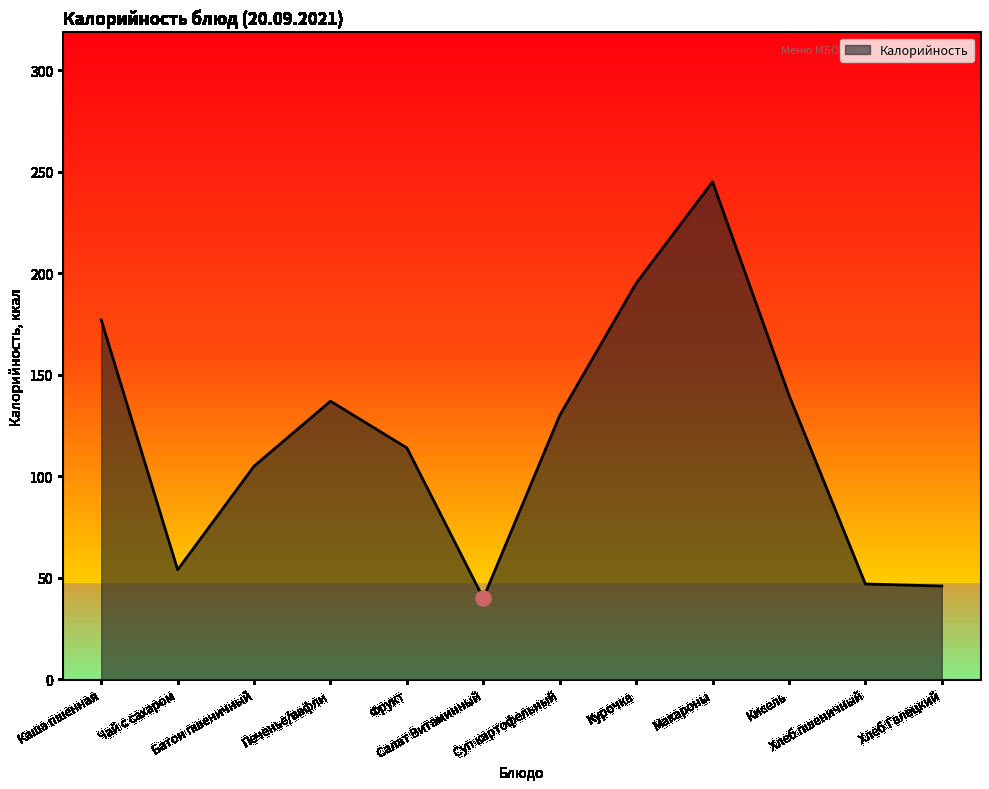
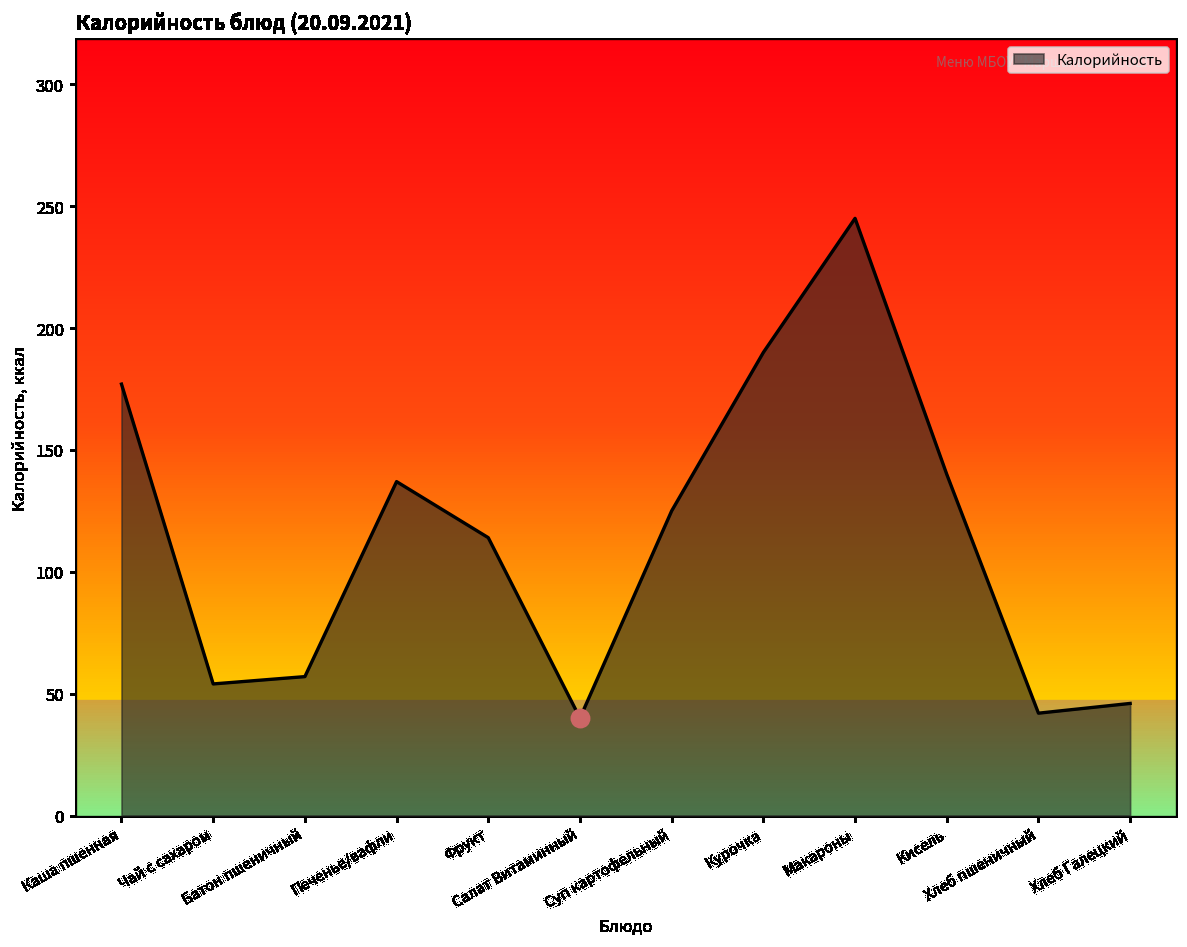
  {
    "Калорийность": {
      "Каша пшенная": 177,
      "Чай с сахаром": 54,
-     "Батон пшеничный": 105,
+     "Батон пшеничный": 57,
      "Печенье/вафли": 137,
      "Фрукт": 114,
-     "Суп картофельный": 130,
-     "Курочка": 195,
+     "Суп картофельный": 125,
+     "Курочка": 190,
      "Макароны": 245,
      "Кисель": 140,
-     "Хлеб пшеничный": 47,
+     "Хлеб пшеничный": 42,
      "Хлеб Галецкий": 46
    }
  }
